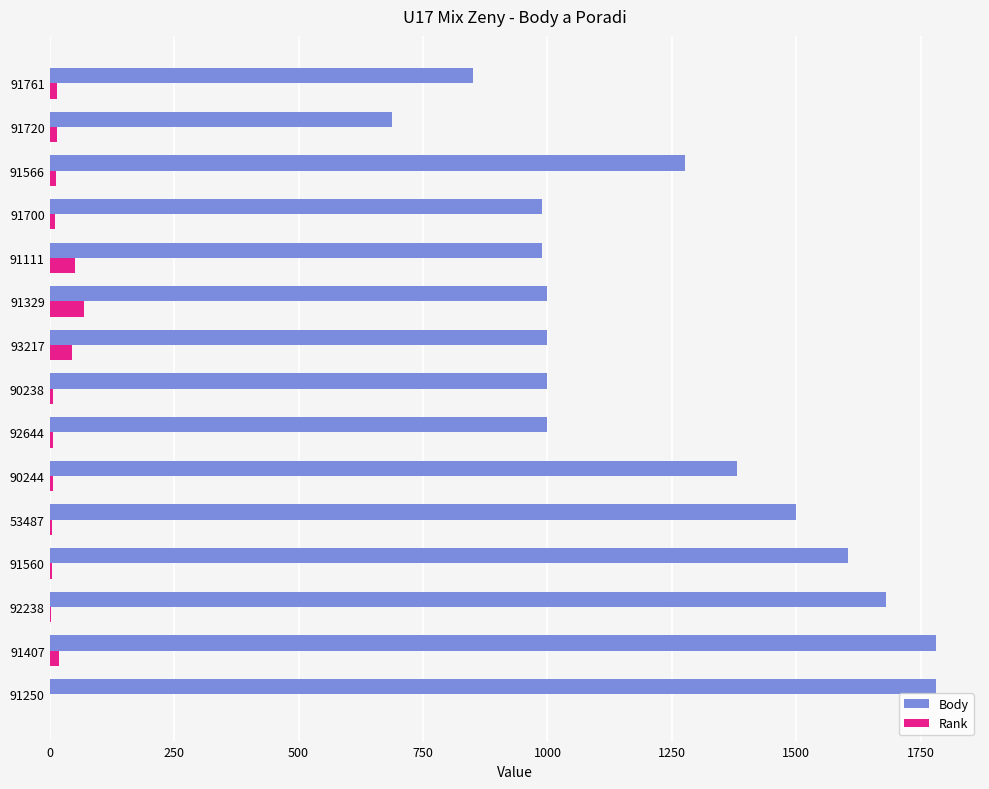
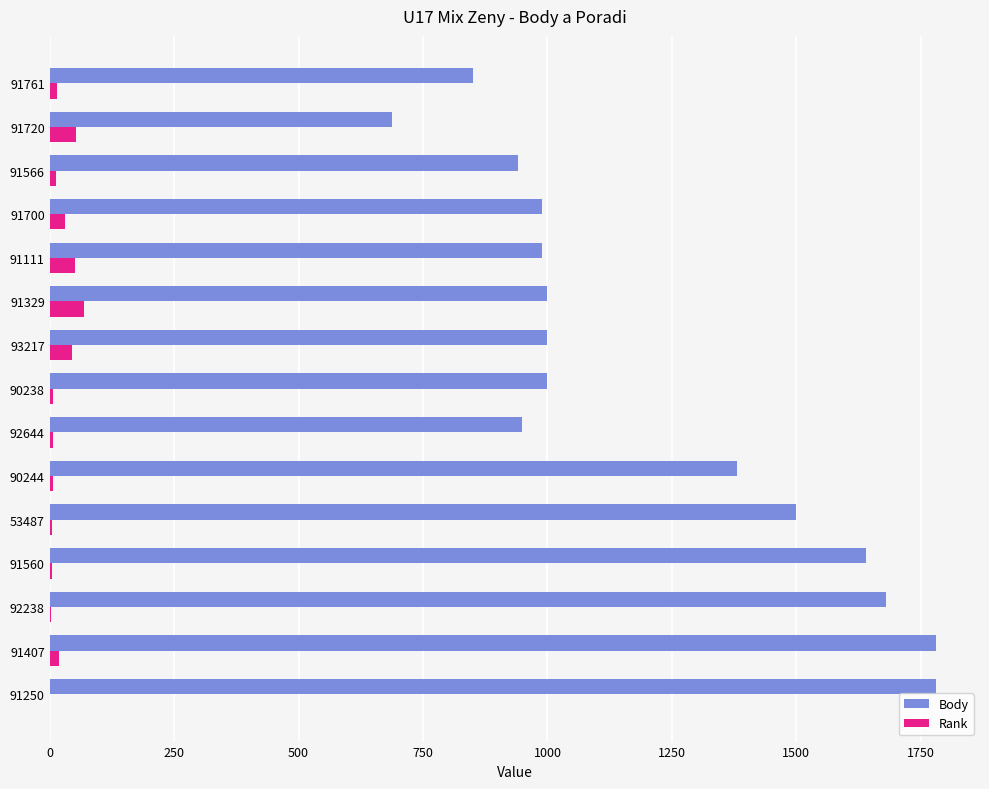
  {
    "Body": {
      "91761": 850,
      "91720": 690,
-     "91566": 1280,
+     "91566": 940,
      "91700": 990,
      "91111": 990,
      "91329": 1000,
      "93217": 1000,
      "90238": 1000,
-     "92644": 1000,
+     "92644": 950,
      "90244": 1380,
      "53487": 1500,
-     "91560": 1600,
+     "91560": 1640,
      "92238": 1680,
      "91407": 1780,
      "91250": 1780
    },
    "Rank": {
      "91761": 20,
-     "91720": 10,
+     "91720": 50,
      "91566": 10,
-     "91700": 10,
+     "91700": 30,
      "91111": 50,
      "91329": 70,
      "93217": 40,
      "90238": 10,
      "92644": 10,
      "90244": 10,
      "91407": 20
    }
  }
